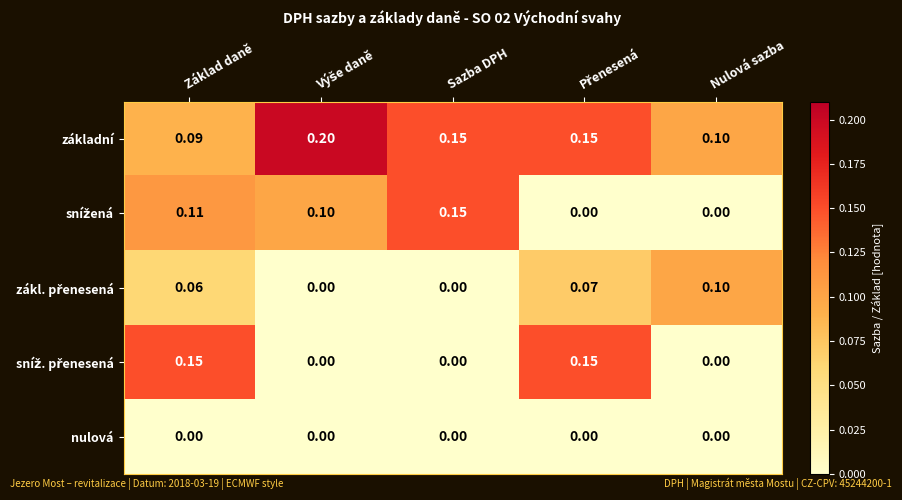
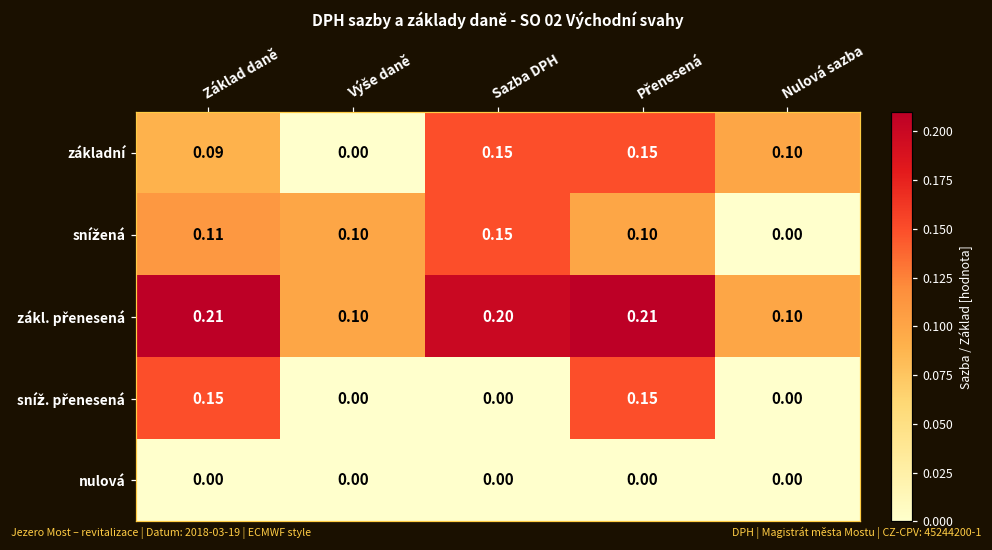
  {
    "základní": {
      "Základ daně": 0.09,
-     "Výše daně": 0.20,
+     "Výše daně": 0.00,
      "Sazba DPH": 0.15,
      "Přenesená": 0.15,
      "Nulová sazba": 0.10
    },
    "snížená": {
      "Základ daně": 0.11,
      "Výše daně": 0.10,
      "Sazba DPH": 0.15,
-     "Přenesená": 0.00,
+     "Přenesená": 0.10,
      "Nulová sazba": 0.00
    },
    "zákl. přenesená": {
-     "Základ daně": 0.06,
-     "Výše daně": 0.00,
-     "Sazba DPH": 0.00,
-     "Přenesená": 0.07,
+     "Základ daně": 0.21,
+     "Výše daně": 0.10,
+     "Sazba DPH": 0.20,
+     "Přenesená": 0.21,
      "Nulová sazba": 0.10
    },
    "sníž. přenesená": {
      "Základ daně": 0.15,
      "Výše daně": 0.00,
      "Sazba DPH": 0.00,
      "Přenesená": 0.15,
      "Nulová sazba": 0.00
    },
    "nulová": {
      "Základ daně": 0.00,
      "Výše daně": 0.00,
      "Sazba DPH": 0.00,
      "Přenesená": 0.00,
      "Nulová sazba": 0.00
    }
  }
